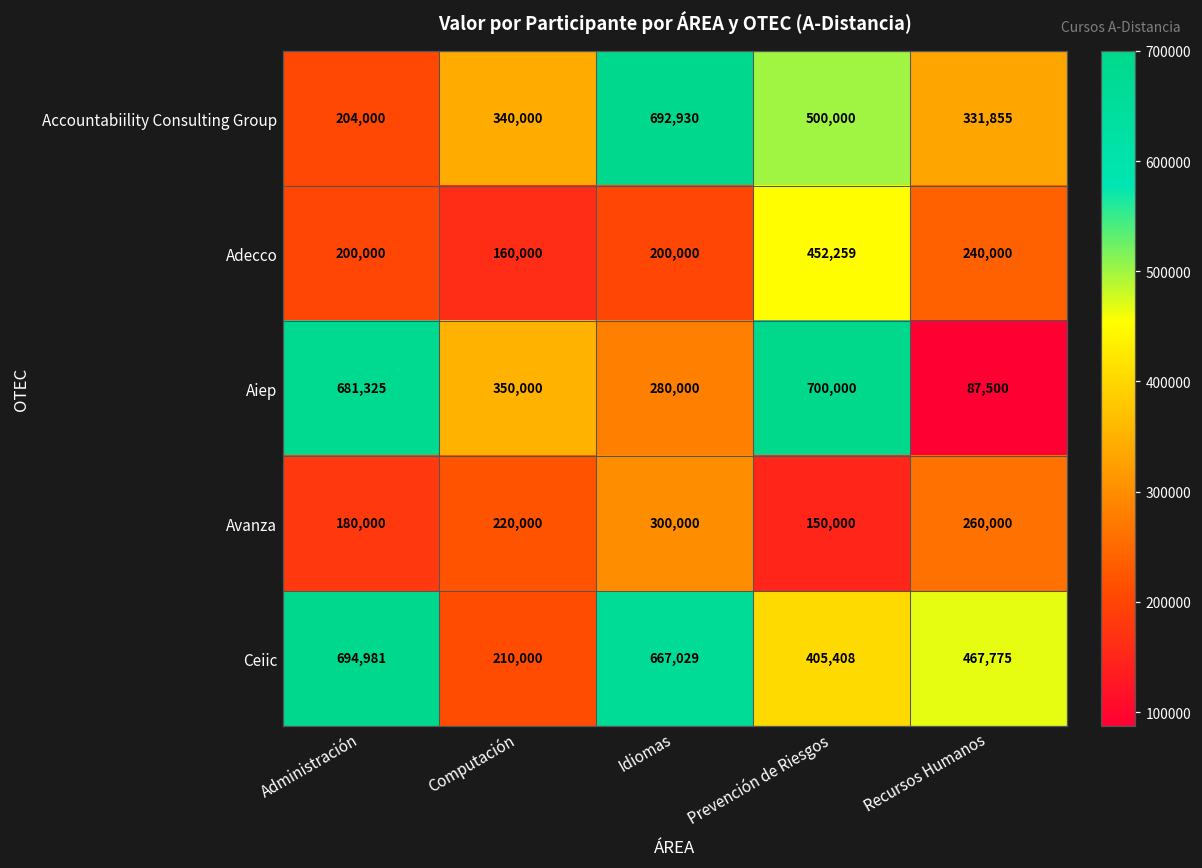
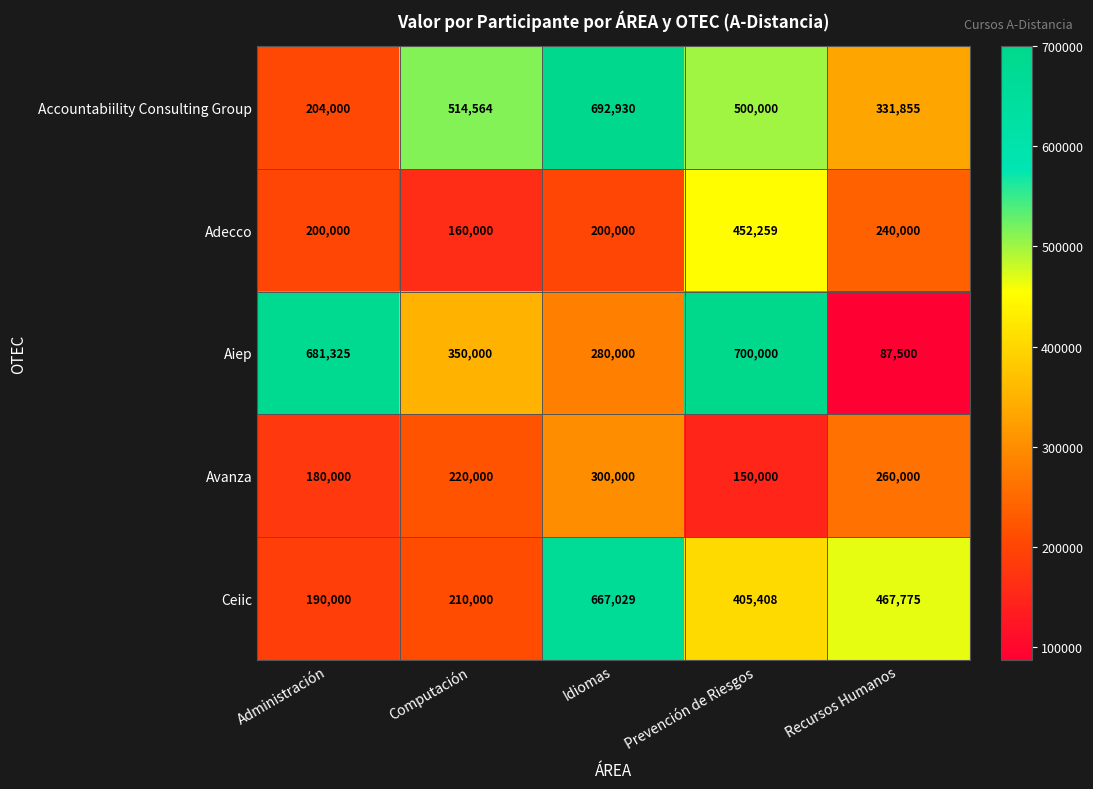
  {
    "Accountabiility Consulting Group": {
      "Administración": "204,000",
-     "Computación": "340,000",
+     "Computación": "514,564",
      "Idiomas": "692,930",
      "Prevención de Riesgos": "500,000",
      "Recursos Humanos": "331,855"
    },
    "Adecco": {
      "Administración": "200,000",
      "Computación": "160,000",
      "Idiomas": "200,000",
      "Prevención de Riesgos": "452,259",
      "Recursos Humanos": "240,000"
    },
    "Aiep": {
      "Administración": "681,325",
      "Computación": "350,000",
      "Idiomas": "280,000",
      "Prevención de Riesgos": "700,000",
      "Recursos Humanos": "87,500"
    },
    "Avanza": {
      "Administración": "180,000",
      "Computación": "220,000",
      "Idiomas": "300,000",
      "Prevención de Riesgos": "150,000",
      "Recursos Humanos": "260,000"
    },
    "Ceiic": {
-     "Administración": "694,981",
+     "Administración": "190,000",
      "Computación": "210,000",
      "Idiomas": "667,029",
      "Prevención de Riesgos": "405,408",
      "Recursos Humanos": "467,775"
    }
  }
